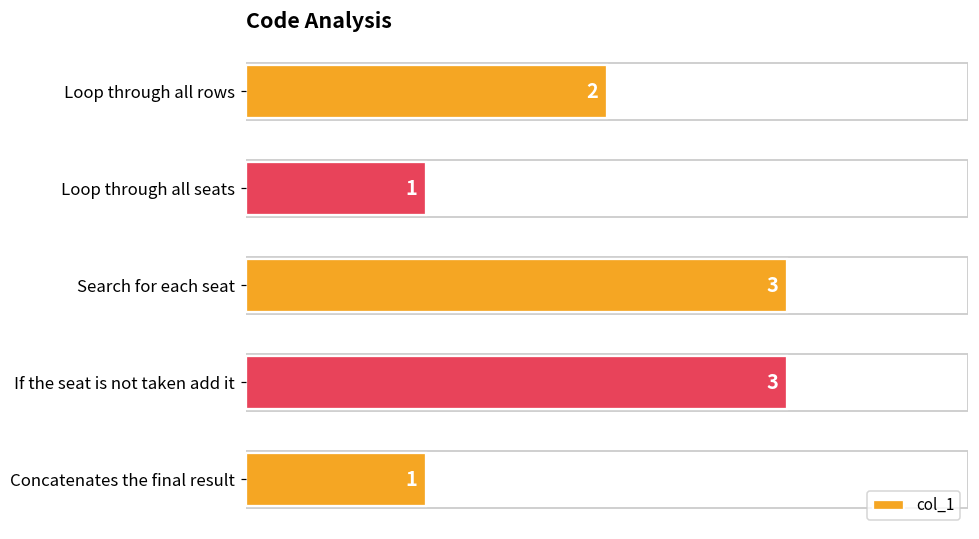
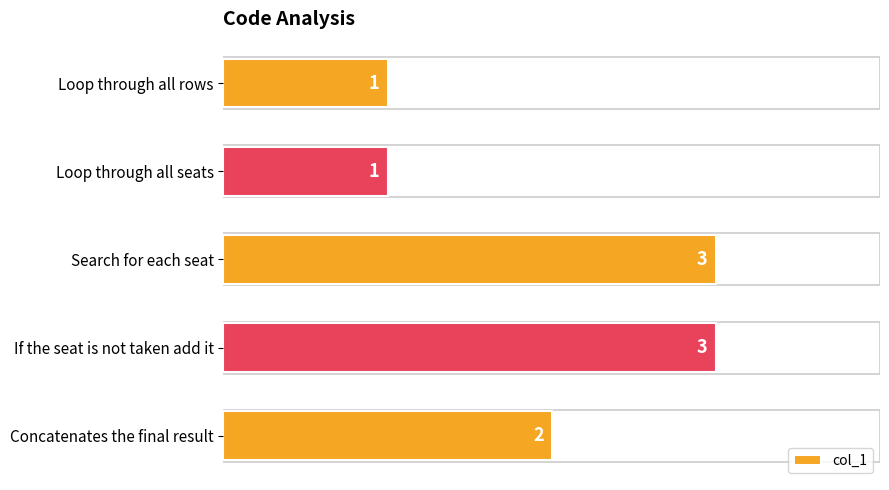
  {
-   "Loop through all rows": 2,
+   "Loop through all rows": 1,
    "Loop through all seats": 1,
    "Search for each seat": 3,
    "If the seat is not taken add it": 3,
-   "Concatenates the final result": 1
+   "Concatenates the final result": 2
  }
